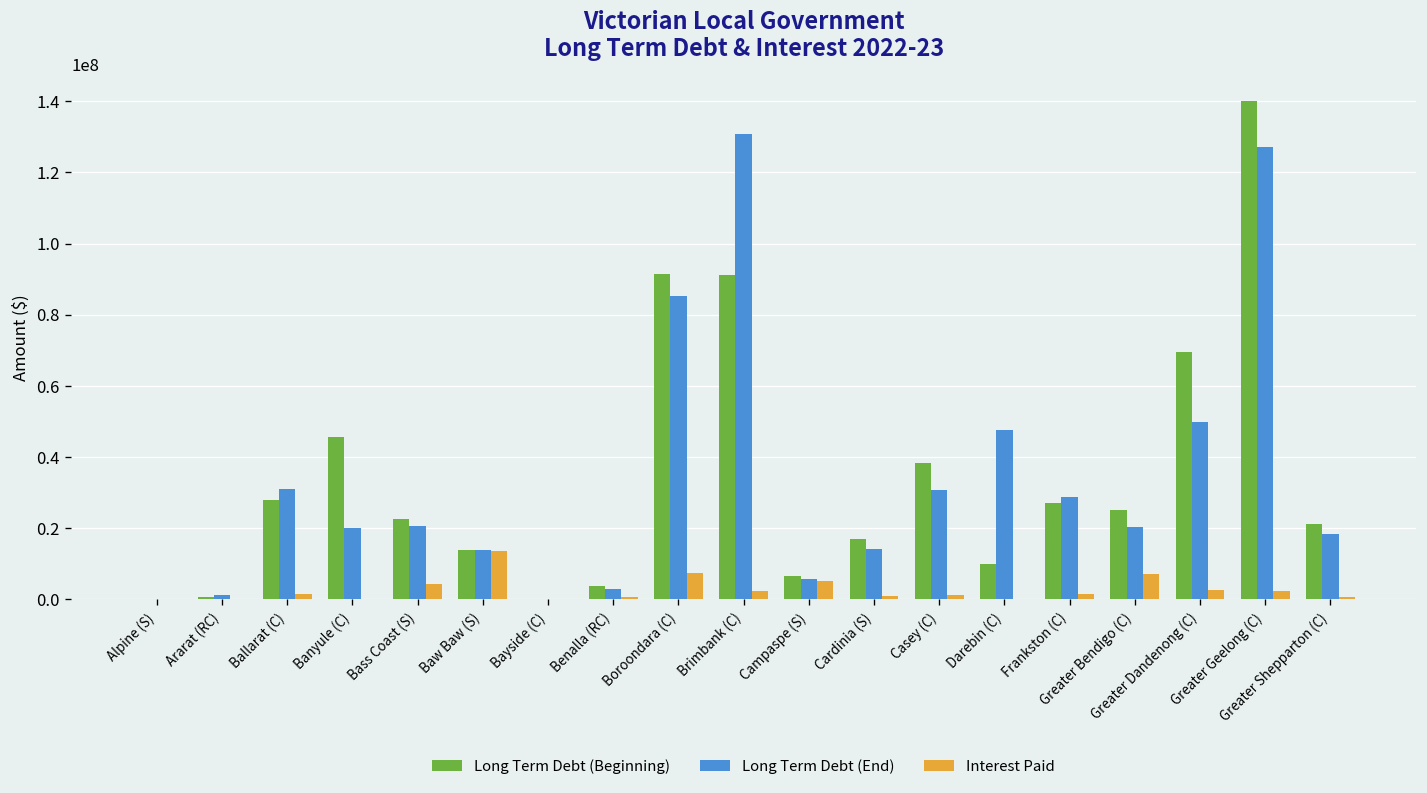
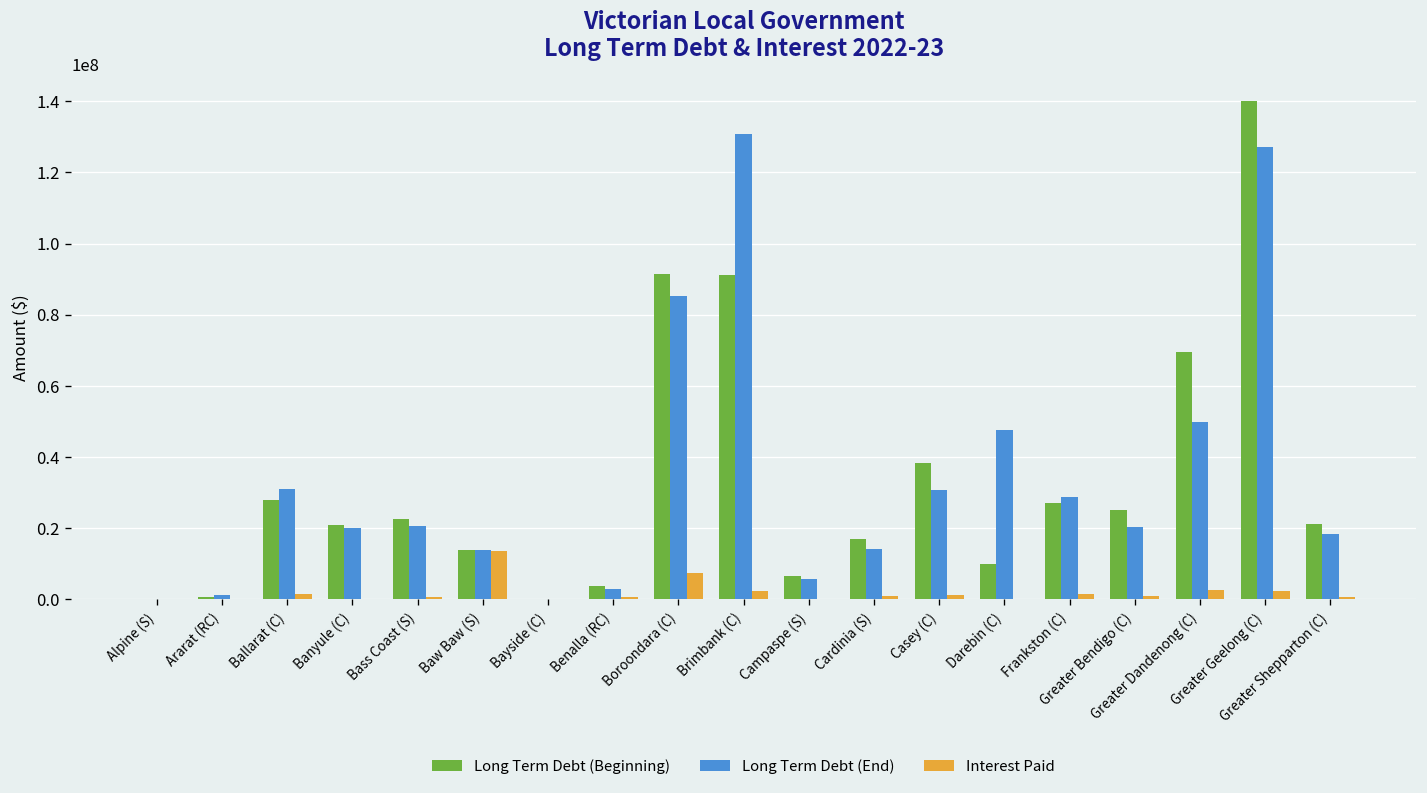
  {
    "Long Term Debt (Beginning)": {
      "Alpine (S)": 0,
      "Ballarat (C)": 28000000,
-     "Banyule (C)": 46000000,
+     "Banyule (C)": 21000000,
      "Bass Coast (S)": 23000000,
      "Baw Baw (S)": 14000000,
      "Bayside (C)": 0,
      "Benalla (RC)": 4000000,
      "Boroondara (C)": 92000000,
      "Brimbank (C)": 91000000,
      "Campaspe (S)": 7000000,
      "Cardinia (S)": 17000000,
      "Casey (C)": 38000000,
      "Darebin (C)": 10000000,
      "Frankston (C)": 27000000,
      "Greater Bendigo (C)": 25000000,
      "Greater Dandenong (C)": 69000000,
      "Greater Geelong (C)": 140000000,
      "Greater Shepparton (C)": 21000000
    },
    "Long Term Debt (End)": {
      "Alpine (S)": 0,
      "Ararat (RC)": 1000000,
      "Ballarat (C)": 31000000,
      "Banyule (C)": 20000000,
      "Bass Coast (S)": 20000000,
      "Baw Baw (S)": 14000000,
      "Bayside (C)": 0,
      "Benalla (RC)": 3000000,
      "Boroondara (C)": 85000000,
      "Brimbank (C)": 131000000,
      "Campaspe (S)": 6000000,
      "Cardinia (S)": 14000000,
      "Casey (C)": 31000000,
      "Darebin (C)": 48000000,
      "Frankston (C)": 29000000,
      "Greater Bendigo (C)": 20000000,
      "Greater Dandenong (C)": 50000000,
      "Greater Geelong (C)": 127000000,
      "Greater Shepparton (C)": 18000000
    },
    "Interest Paid": {
      "Alpine (S)": 0,
      "Ballarat (C)": 1000000,
-     "Bass Coast (S)": 4000000,
+     "Bass Coast (S)": 1000000,
      "Baw Baw (S)": 13000000,
      "Bayside (C)": 0,
      "Boroondara (C)": 7000000,
      "Brimbank (C)": 2000000,
-     "Campaspe (S)": 5000000,
+     "Campaspe (S)": 0,
      "Cardinia (S)": 1000000,
      "Casey (C)": 1000000,
      "Darebin (C)": 0,
      "Frankston (C)": 1000000,
-     "Greater Bendigo (C)": 7000000,
+     "Greater Bendigo (C)": 1000000,
      "Greater Dandenong (C)": 3000000,
      "Greater Geelong (C)": 2000000
    }
  }
